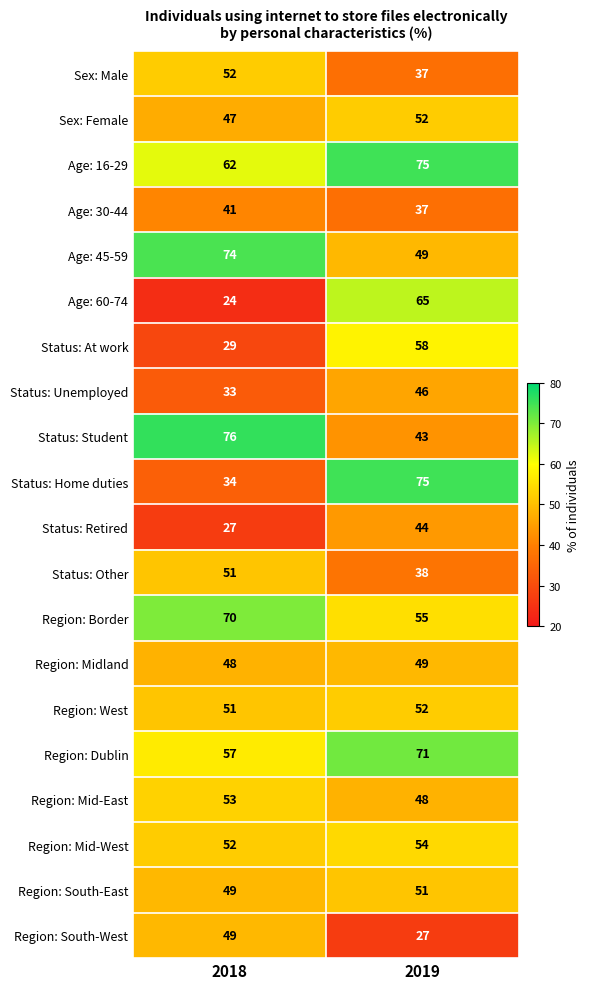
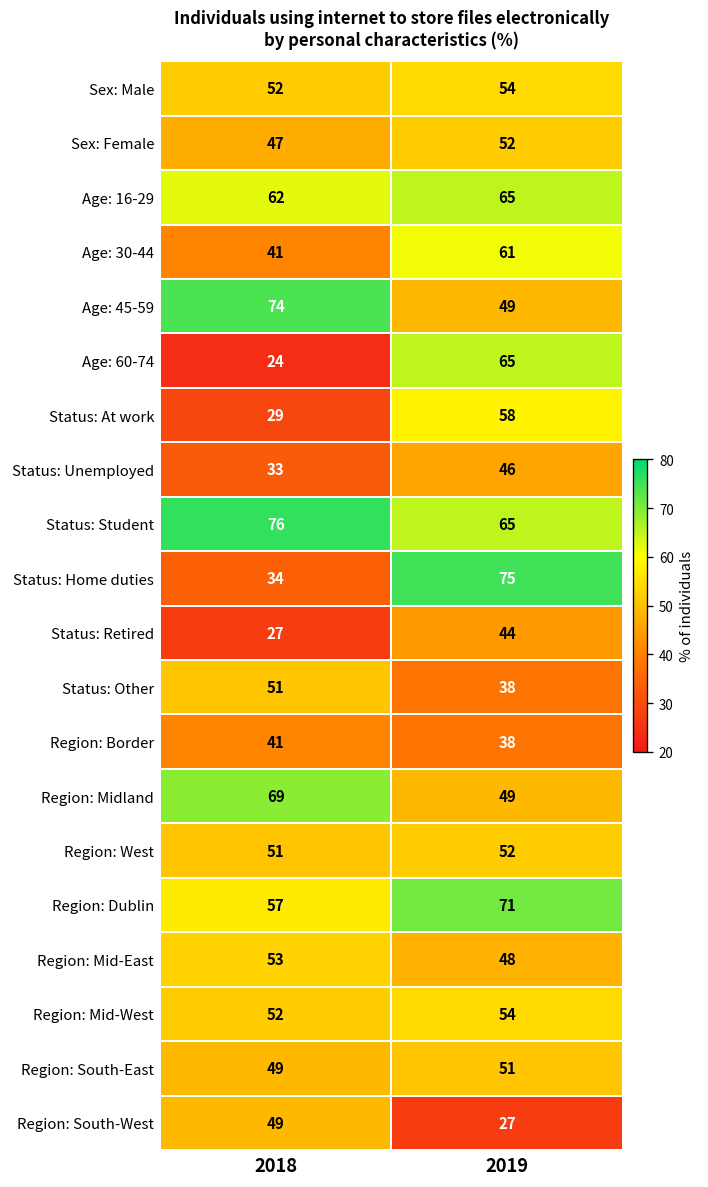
  {
    "Sex: Male": {
      "2018": 52,
-     "2019": 37
+     "2019": 54
    },
    "Sex: Female": {
      "2018": 47,
      "2019": 52
    },
    "Age: 16-29": {
      "2018": 62,
-     "2019": 75
+     "2019": 65
    },
    "Age: 30-44": {
      "2018": 41,
-     "2019": 37
+     "2019": 61
    },
    "Age: 45-59": {
      "2018": 74,
      "2019": 49
    },
    "Age: 60-74": {
      "2018": 24,
      "2019": 65
    },
    "Status: At work": {
      "2018": 29,
      "2019": 58
    },
    "Status: Unemployed": {
      "2018": 33,
      "2019": 46
    },
    "Status: Student": {
      "2018": 76,
-     "2019": 43
+     "2019": 65
    },
    "Status: Home duties": {
      "2018": 34,
      "2019": 75
    },
    "Status: Retired": {
      "2018": 27,
      "2019": 44
    },
    "Status: Other": {
      "2018": 51,
      "2019": 38
    },
    "Region: Border": {
-     "2018": 70,
-     "2019": 55
+     "2018": 41,
+     "2019": 38
    },
    "Region: Midland": {
-     "2018": 48,
+     "2018": 69,
      "2019": 49
    },
    "Region: West": {
      "2018": 51,
      "2019": 52
    },
    "Region: Dublin": {
      "2018": 57,
      "2019": 71
    },
    "Region: Mid-East": {
      "2018": 53,
      "2019": 48
    },
    "Region: Mid-West": {
      "2018": 52,
      "2019": 54
    },
    "Region: South-East": {
      "2018": 49,
      "2019": 51
    },
    "Region: South-West": {
      "2018": 49,
      "2019": 27
    }
  }
